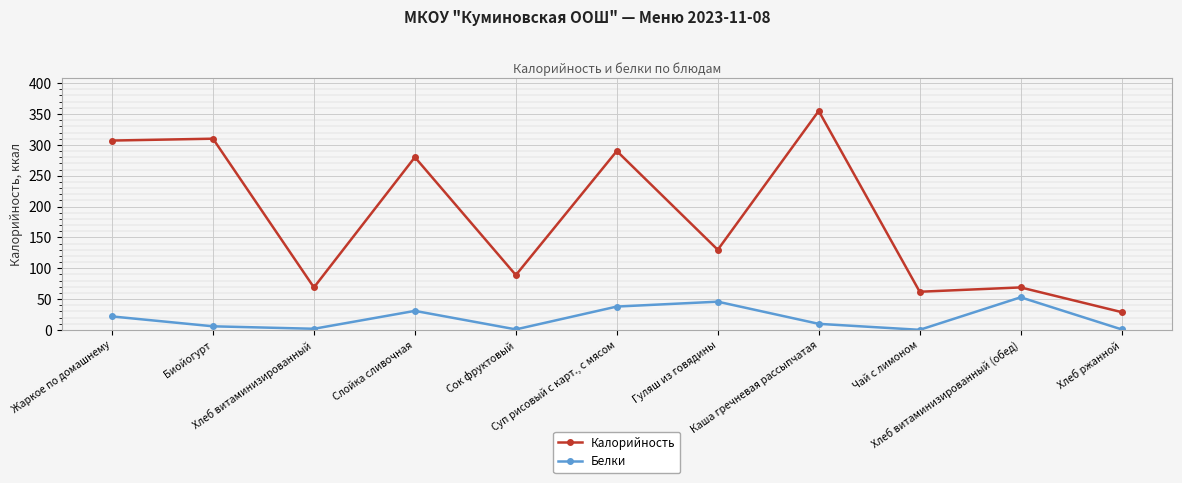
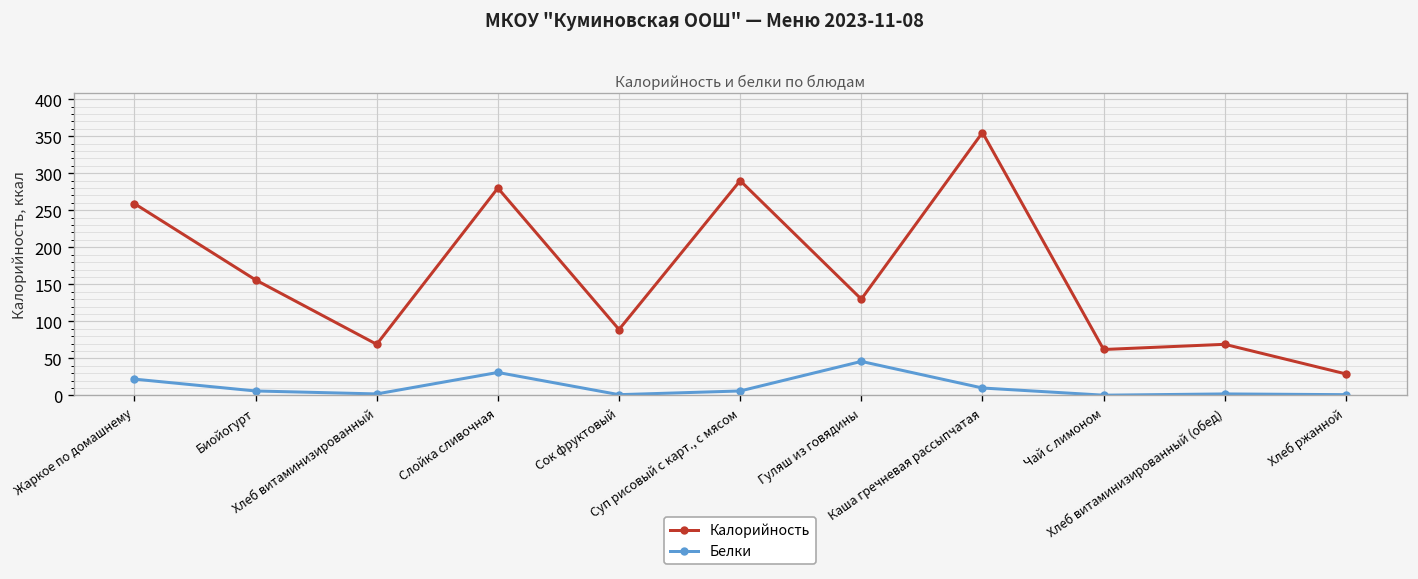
  {
    "Калорийность": {
-     "Жаркое по домашнему": 310,
-     "Биойогурт": 310,
+     "Жаркое по домашнему": 260,
+     "Биойогурт": 160,
      "Хлеб витаминизированный": 70,
      "Слойка сливочная": 280,
      "Сок фруктовый": 90,
      "Суп рисовый с карт., с мясом": 290,
      "Гуляш из говядины": 130,
      "Каша гречневая рассыпчатая": 360,
      "Чай с лимоном": 60,
      "Хлеб витаминизированный (обед)": 70,
      "Хлеб ржанной": 30
    },
    "Белки": {
      "Жаркое по домашнему": 20,
      "Биойогурт": 10,
      "Хлеб витаминизированный": 0,
      "Слойка сливочная": 30,
      "Сок фруктовый": 0,
-     "Суп рисовый с карт., с мясом": 40,
+     "Суп рисовый с карт., с мясом": 10,
      "Гуляш из говядины": 50,
      "Каша гречневая рассыпчатая": 10,
      "Чай с лимоном": 0,
-     "Хлеб витаминизированный (обед)": 50,
+     "Хлеб витаминизированный (обед)": 0,
      "Хлеб ржанной": 0
    }
  }
